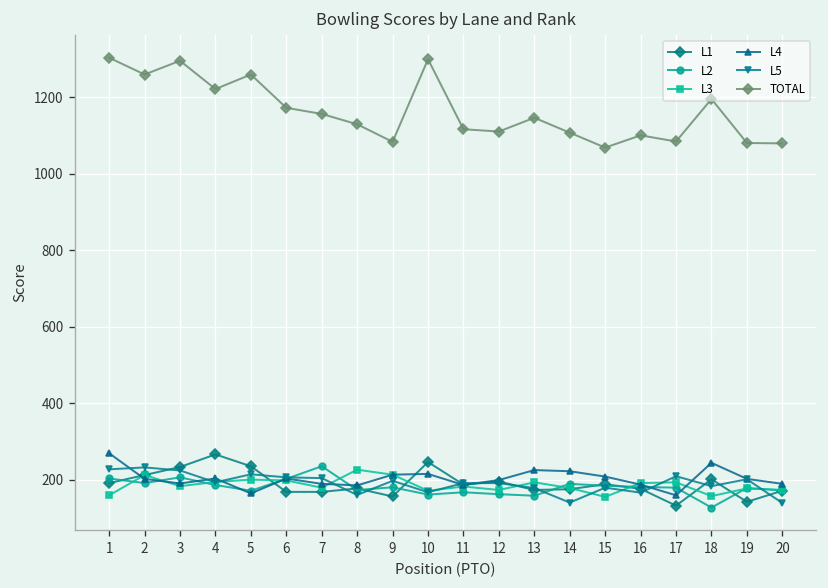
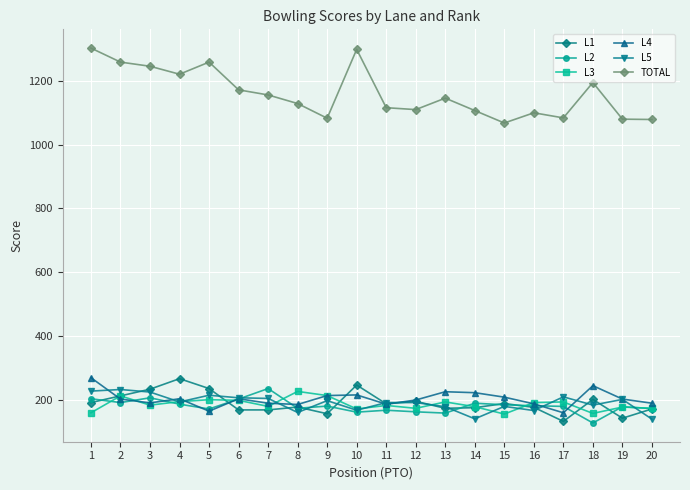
  {
    "TOTAL": {
      "1": 1300,
      "2": 1260,
-     "3": 1300,
+     "3": 1250,
      "4": 1220,
      "5": 1260,
      "6": 1170,
      "7": 1160,
      "8": 1130,
      "9": 1080,
      "10": 1300,
      "11": 1120,
      "12": 1110,
      "13": 1150,
      "14": 1110,
      "15": 1070,
      "16": 1100,
      "17": 1080,
      "18": 1200,
      "19": 1080,
      "20": 1080
    }
  }
